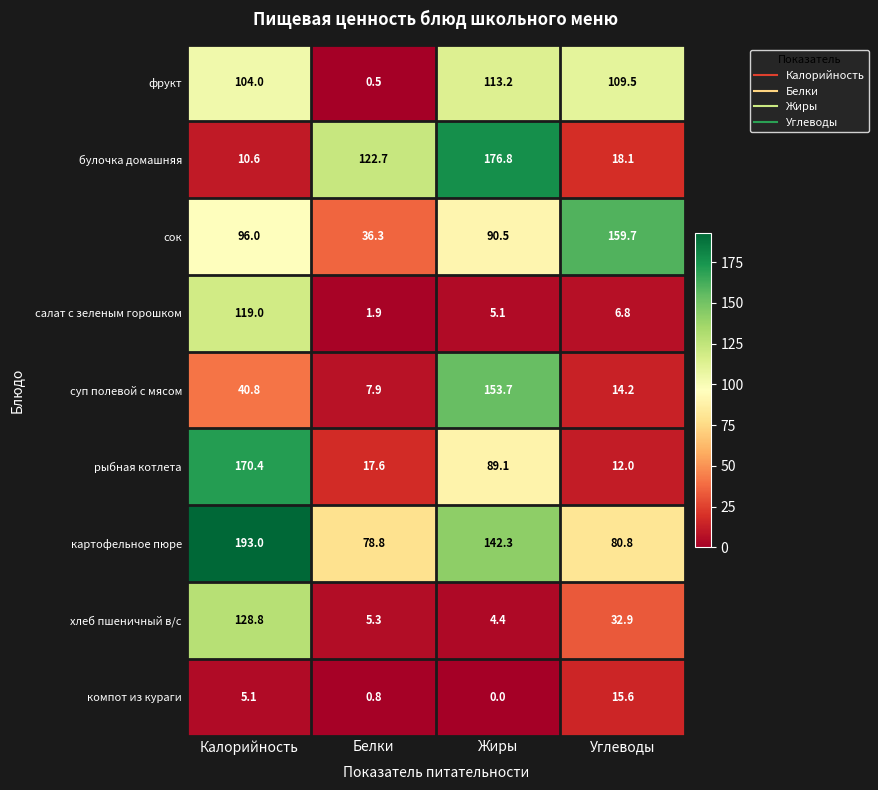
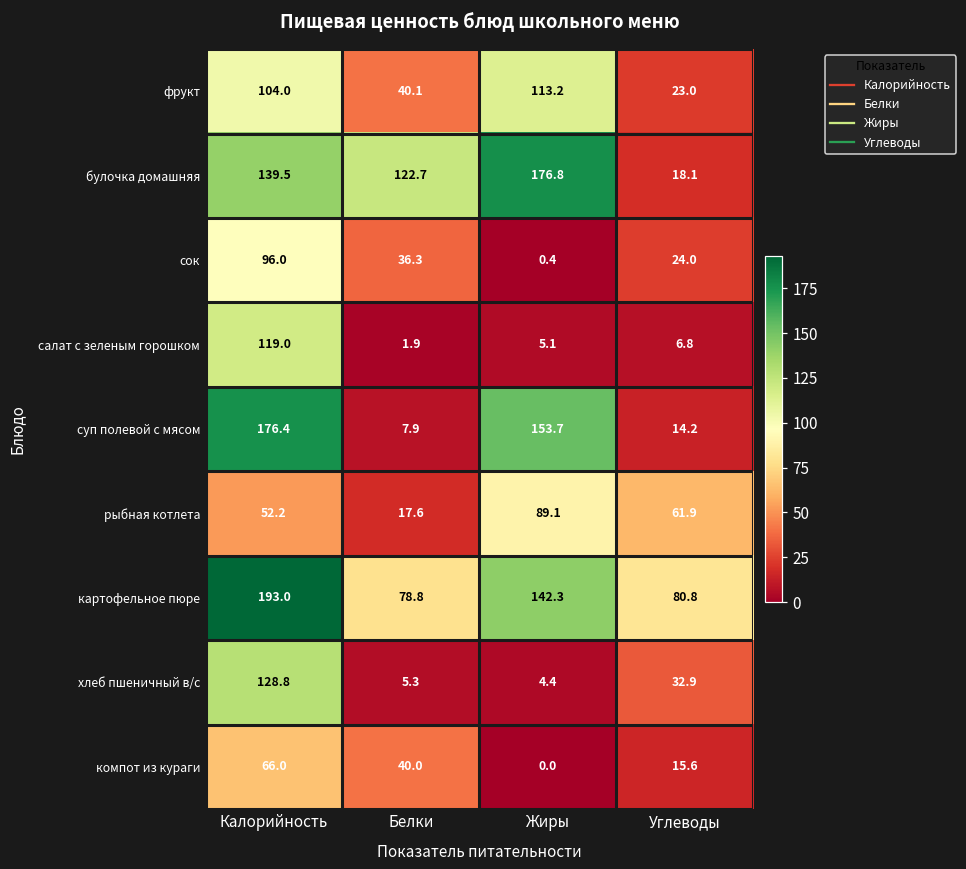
  {
    "фрукт": {
      "Калорийность": 104.0,
-     "Белки": 0.5,
+     "Белки": 40.1,
      "Жиры": 113.2,
-     "Углеводы": 109.5
+     "Углеводы": 23.0
    },
    "булочка домашняя": {
-     "Калорийность": 10.6,
+     "Калорийность": 139.5,
      "Белки": 122.7,
      "Жиры": 176.8,
      "Углеводы": 18.1
    },
    "сок": {
      "Калорийность": 96.0,
      "Белки": 36.3,
-     "Жиры": 90.5,
-     "Углеводы": 159.7
+     "Жиры": 0.4,
+     "Углеводы": 24.0
    },
    "салат с зеленым горошком": {
      "Калорийность": 119.0,
      "Белки": 1.9,
      "Жиры": 5.1,
      "Углеводы": 6.8
    },
    "суп полевой с мясом": {
-     "Калорийность": 40.8,
+     "Калорийность": 176.4,
      "Белки": 7.9,
      "Жиры": 153.7,
      "Углеводы": 14.2
    },
    "рыбная котлета": {
-     "Калорийность": 170.4,
+     "Калорийность": 52.2,
      "Белки": 17.6,
      "Жиры": 89.1,
-     "Углеводы": 12.0
+     "Углеводы": 61.9
    },
    "картофельное пюре": {
      "Калорийность": 193.0,
      "Белки": 78.8,
      "Жиры": 142.3,
      "Углеводы": 80.8
    },
    "хлеб пшеничный в/с": {
      "Калорийность": 128.8,
      "Белки": 5.3,
      "Жиры": 4.4,
      "Углеводы": 32.9
    },
    "компот из кураги": {
-     "Калорийность": 5.1,
-     "Белки": 0.8,
+     "Калорийность": 66.0,
+     "Белки": 40.0,
      "Жиры": 0.0,
      "Углеводы": 15.6
    }
  }
